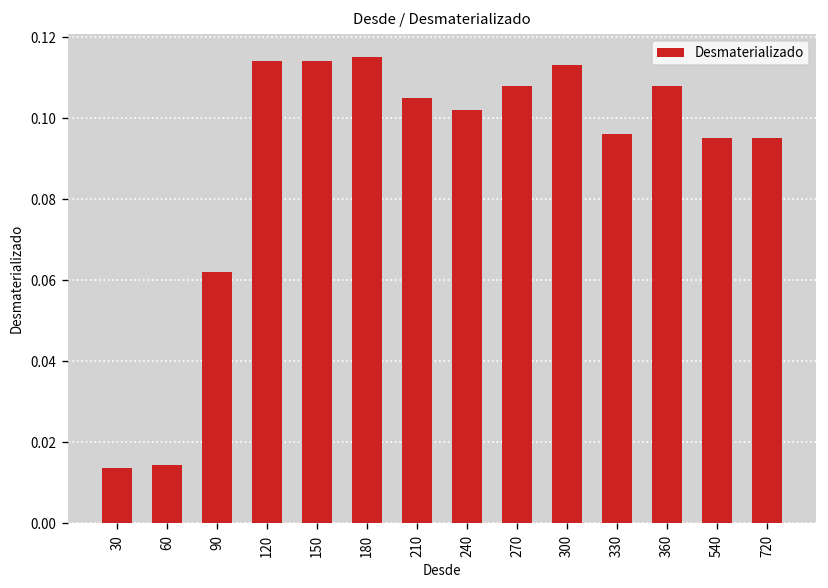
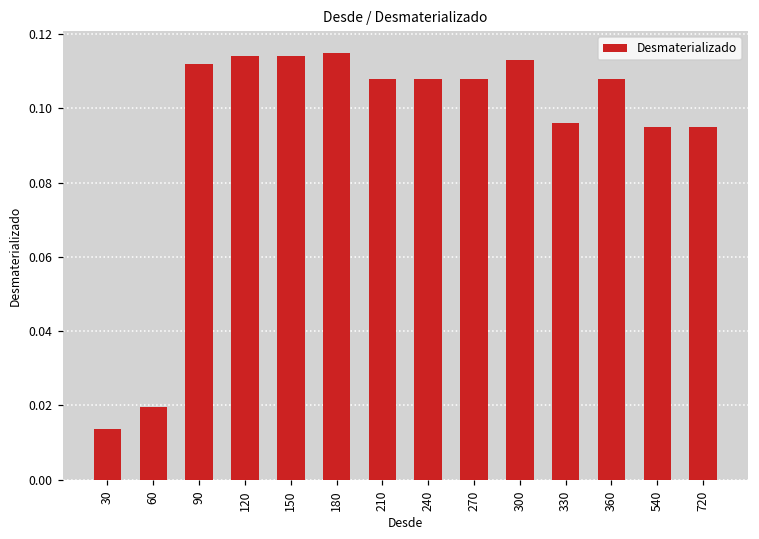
  {
    "30": 0.014,
-   "60": 0.015,
-   "90": 0.062,
+   "60": 0.020,
+   "90": 0.112,
    "120": 0.114,
    "150": 0.114,
    "180": 0.115,
-   "210": 0.105,
-   "240": 0.102,
+   "210": 0.108,
+   "240": 0.108,
    "270": 0.108,
    "300": 0.113,
    "330": 0.096,
    "360": 0.108,
    "540": 0.095,
    "720": 0.095
  }
